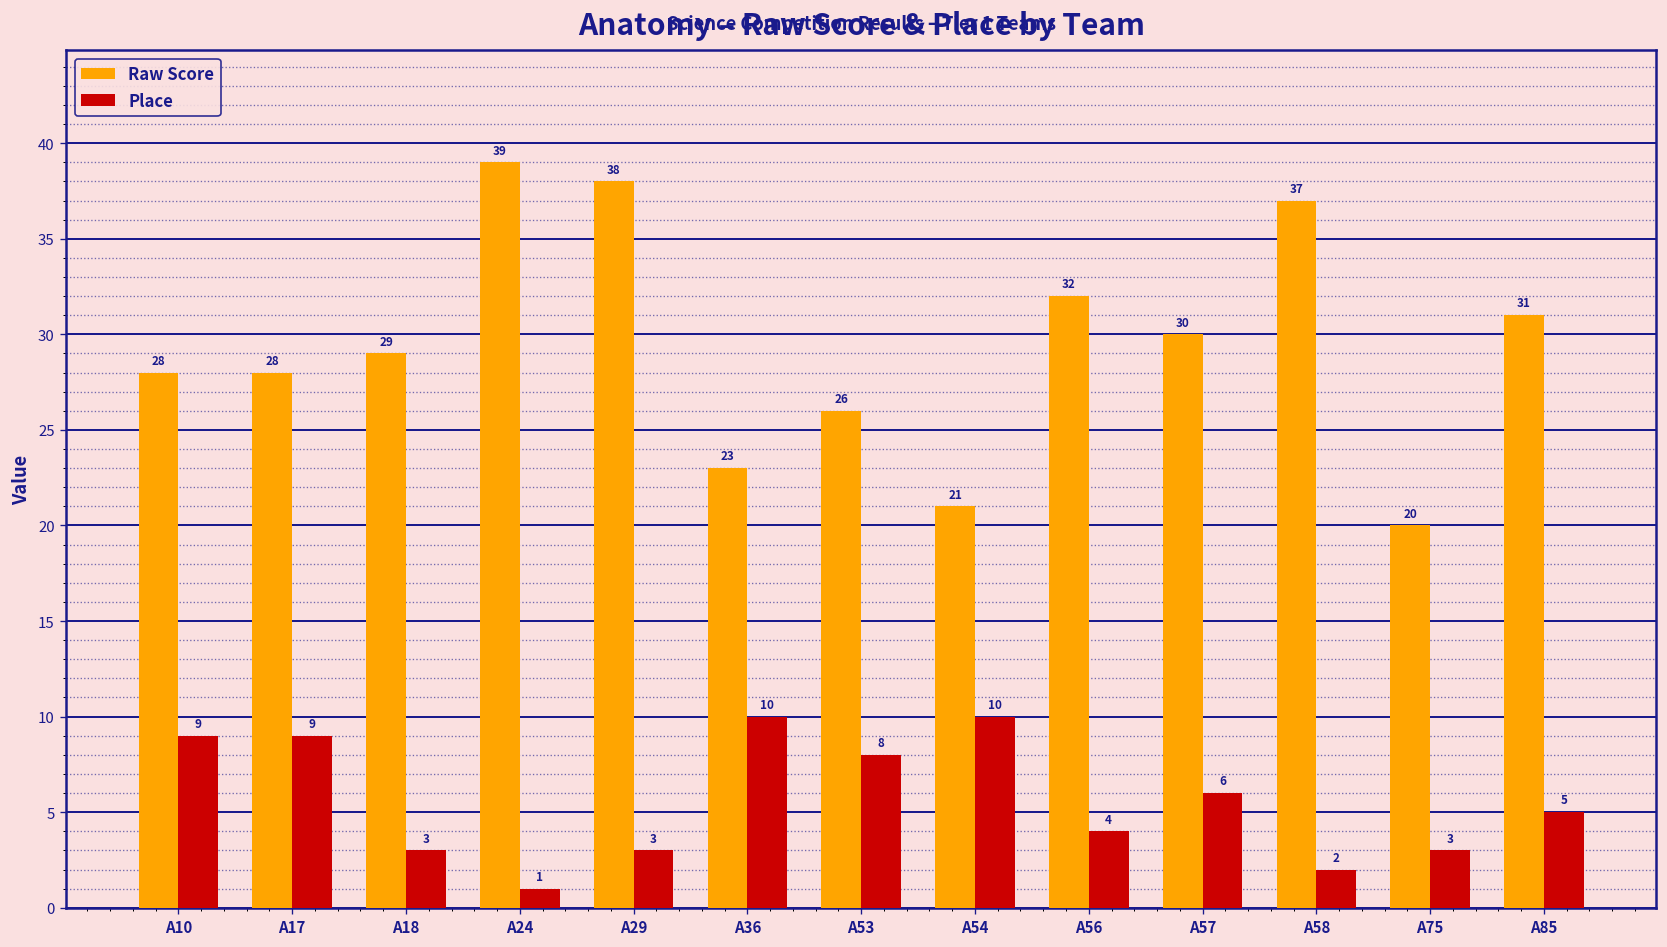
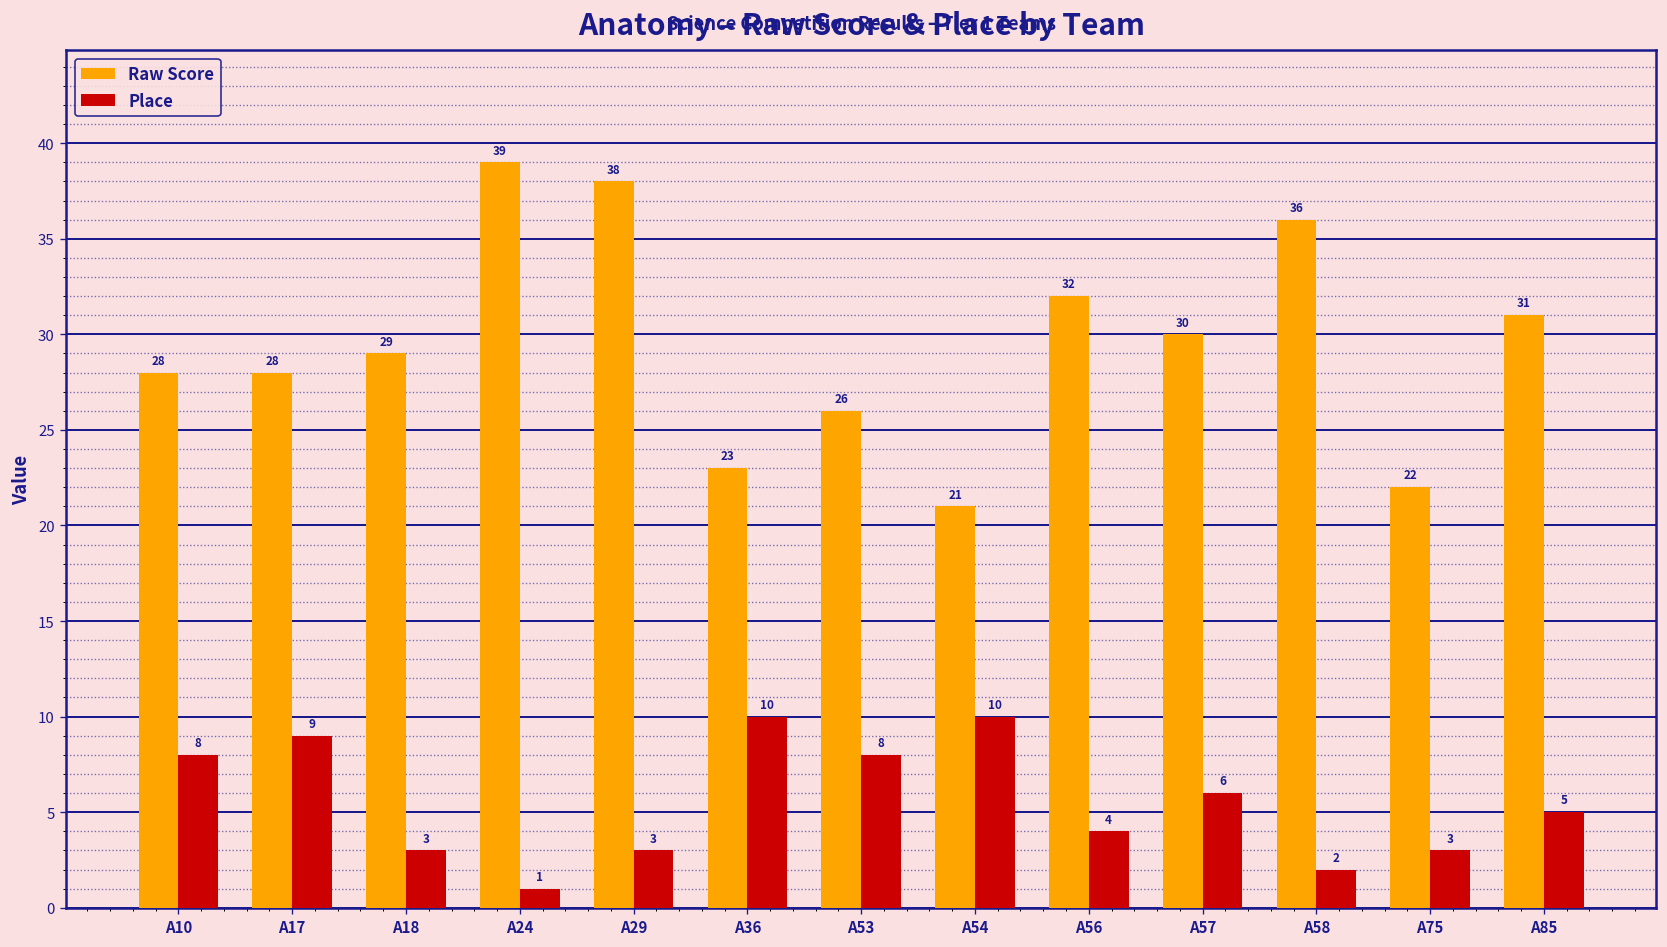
  {
    "Raw Score": {
      "A10": 28,
      "A17": 28,
      "A18": 29,
      "A24": 39,
      "A29": 38,
      "A36": 23,
      "A53": 26,
      "A54": 21,
      "A56": 32,
      "A57": 30,
-     "A58": 37,
-     "A75": 20,
+     "A58": 36,
+     "A75": 22,
      "A85": 31
    },
    "Place": {
-     "A10": 9,
+     "A10": 8,
      "A17": 9,
      "A18": 3,
      "A24": 1,
      "A29": 3,
      "A36": 10,
      "A53": 8,
      "A54": 10,
      "A56": 4,
      "A57": 6,
      "A58": 2,
      "A75": 3,
      "A85": 5
    }
  }
